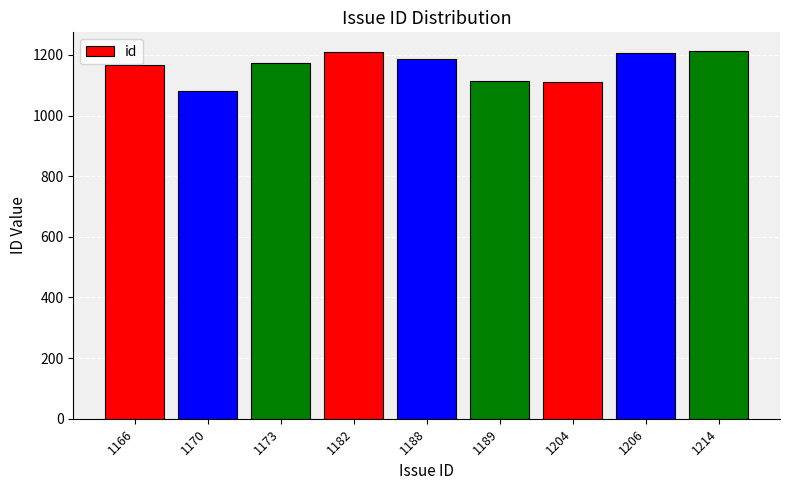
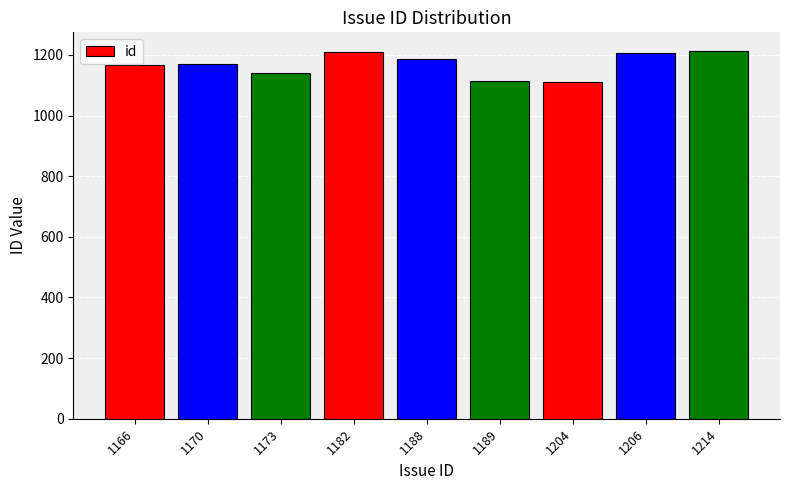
  {
    "1166": 1170,
-   "1170": 1080,
-   "1173": 1170,
+   "1170": 1170,
+   "1173": 1140,
    "1182": 1210,
    "1188": 1190,
    "1189": 1120,
    "1204": 1110,
    "1206": 1210,
    "1214": 1210
  }
